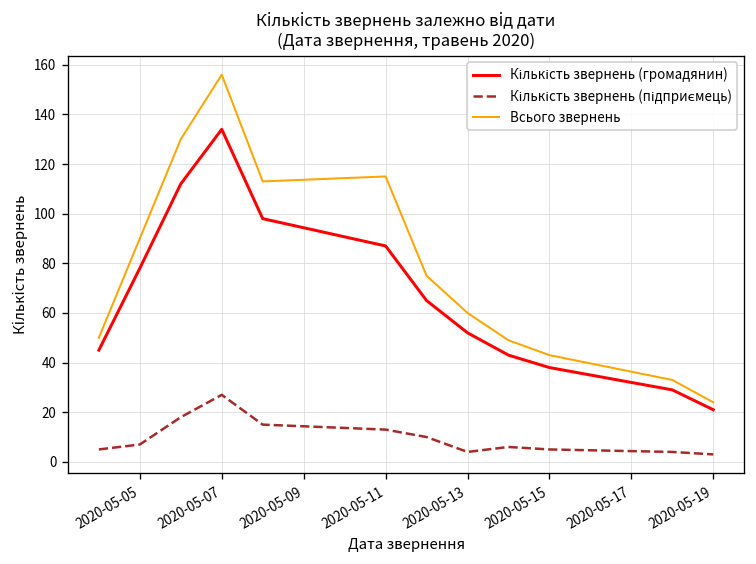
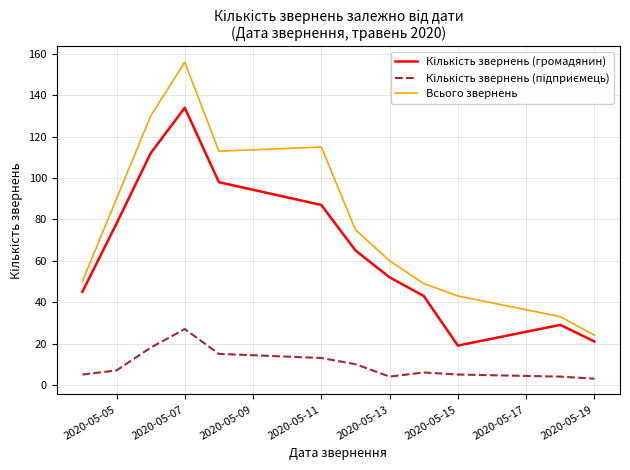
  {
    "Кількість звернень (громадянин)": {
      "2020-05-05": 78,
      "2020-05-07": 134,
      "2020-05-11": 87,
      "2020-05-13": 52,
-     "2020-05-15": 38,
+     "2020-05-15": 19,
      "2020-05-19": 21
    },
    "Кількість звернень (підприємець)": {
      "2020-05-05": 7,
      "2020-05-07": 27,
      "2020-05-11": 13,
      "2020-05-13": 4,
      "2020-05-15": 5,
      "2020-05-19": 3
    },
    "Всього звернень": {
      "2020-05-05": 90,
      "2020-05-07": 156,
      "2020-05-11": 115,
      "2020-05-13": 60,
      "2020-05-15": 43,
      "2020-05-19": 24
    }
  }
